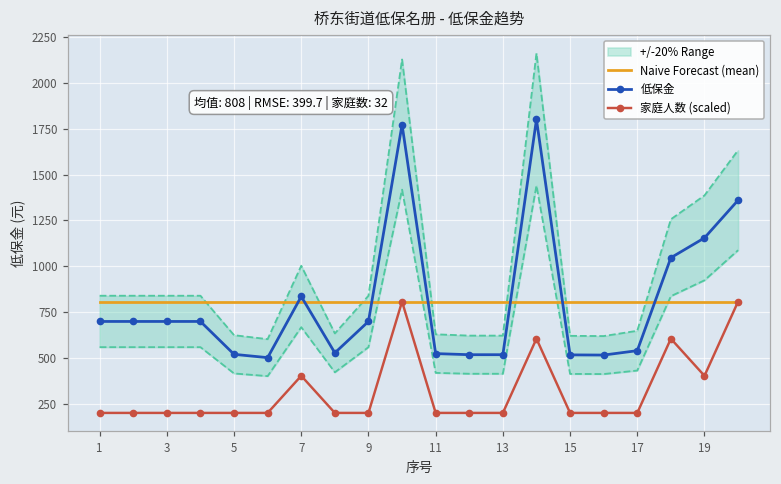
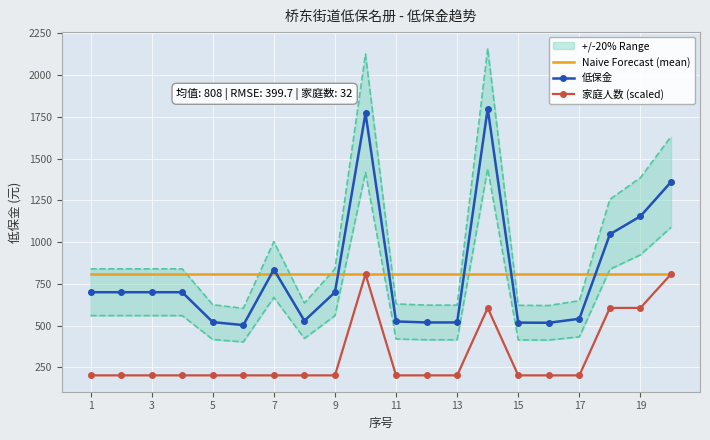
  {
    "Naive Forecast (mean)": {
      "1": 810,
      "3": 810,
      "5": 810,
      "7": 810,
      "9": 810,
      "11": 810,
      "13": 810,
      "15": 810,
      "17": 810,
      "19": 810
    },
    "低保金": {
      "1": 700,
      "3": 700,
      "5": 520,
      "7": 840,
      "9": 700,
      "11": 530,
      "13": 520,
      "15": 520,
      "17": 540,
      "19": 1160
    },
    "家庭人数 (scaled)": {
      "1": 200,
      "3": 200,
      "5": 200,
-     "7": 400,
+     "7": 200,
      "9": 200,
      "11": 200,
      "13": 200,
      "15": 200,
      "17": 200,
-     "19": 400
+     "19": 610
    }
  }
